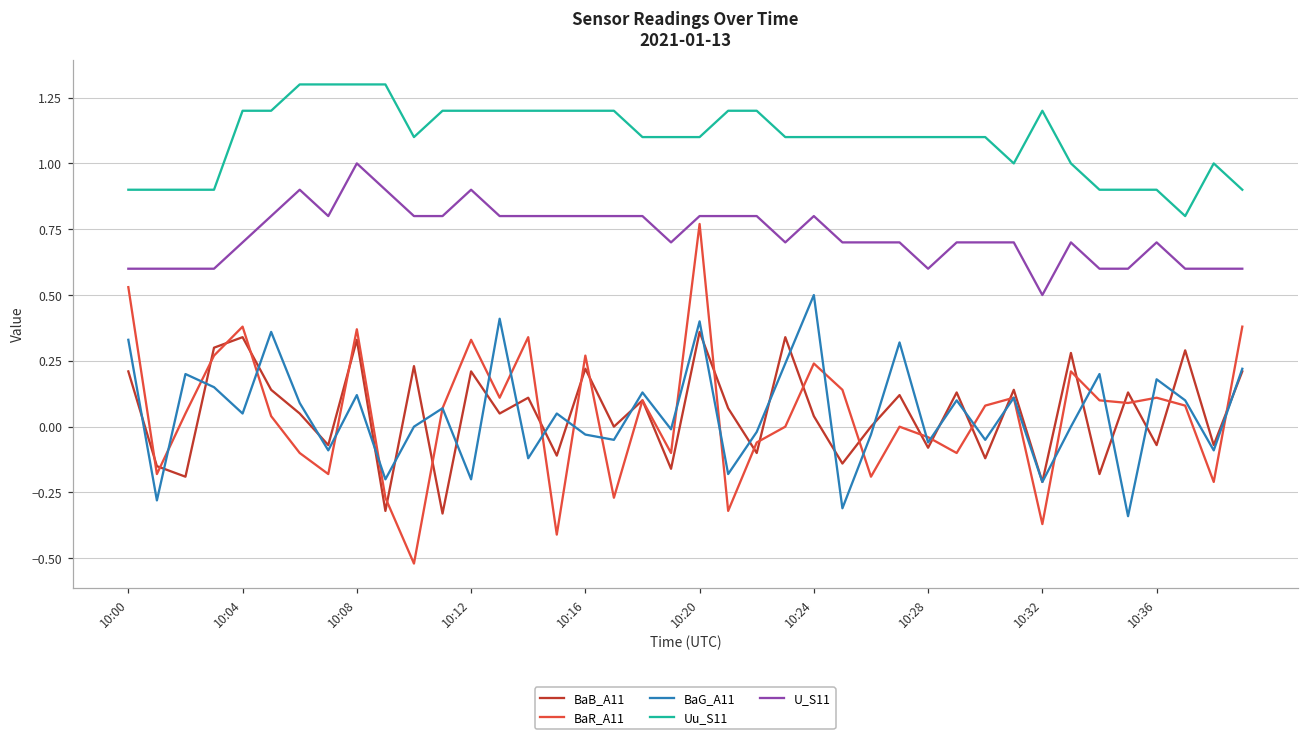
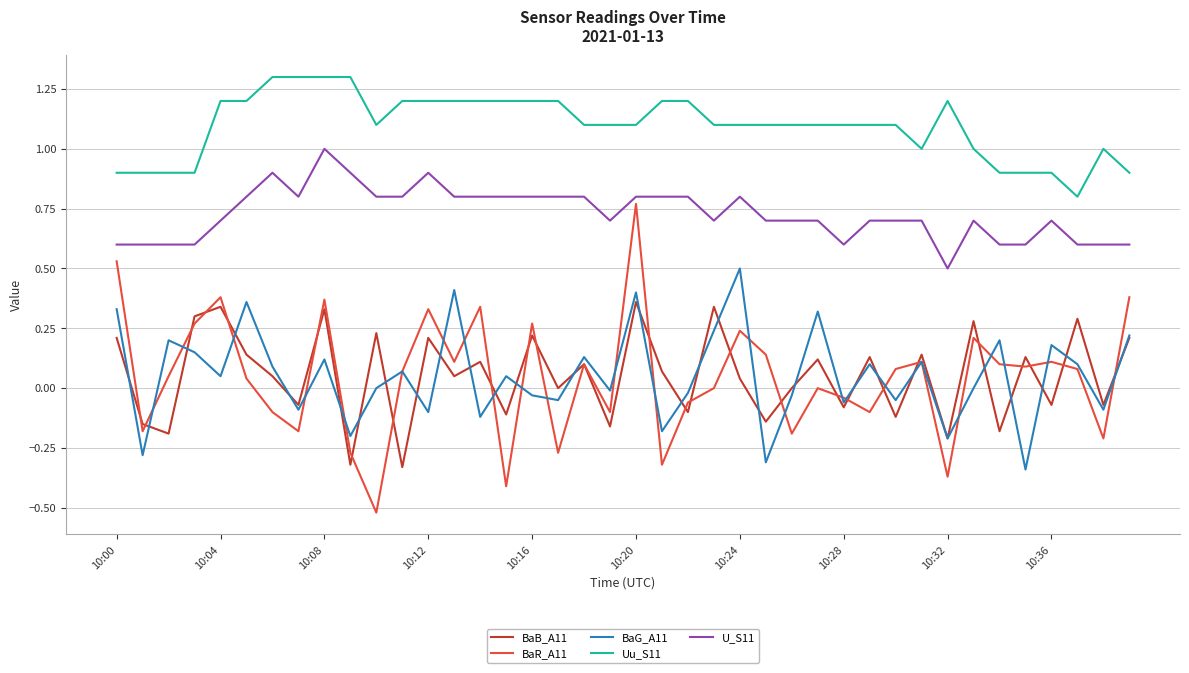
  {
    "BaG_A11": {
      "10:00": 0.33,
      "10:04": 0.05,
      "10:08": 0.12,
-     "10:12": -0.2,
+     "10:12": -0.1,
      "10:16": -0.03,
      "10:20": 0.4,
      "10:24": 0.5,
      "10:28": -0.06,
      "10:36": 0.18
    },
    "Uu_S11": {
      "10:00": 0.9,
      "10:04": 1.2,
      "10:08": 1.3,
      "10:12": 1.2,
      "10:16": 1.2,
      "10:20": 1.1,
      "10:24": 1.1,
      "10:28": 1.1,
      "10:32": 1.2,
      "10:36": 0.9
    },
    "U_S11": {
      "10:00": 0.6,
      "10:04": 0.7,
      "10:08": 1.0,
      "10:12": 0.9,
      "10:16": 0.8,
      "10:20": 0.8,
      "10:24": 0.8,
      "10:28": 0.6,
      "10:32": 0.5,
      "10:36": 0.7
    }
  }
